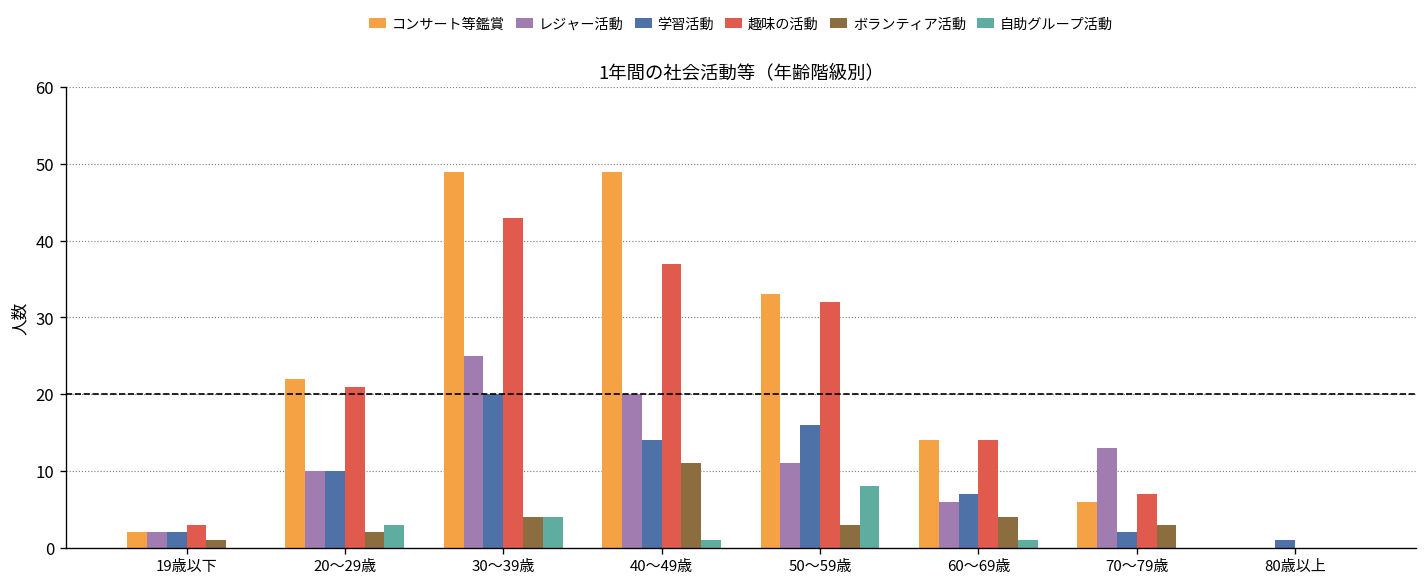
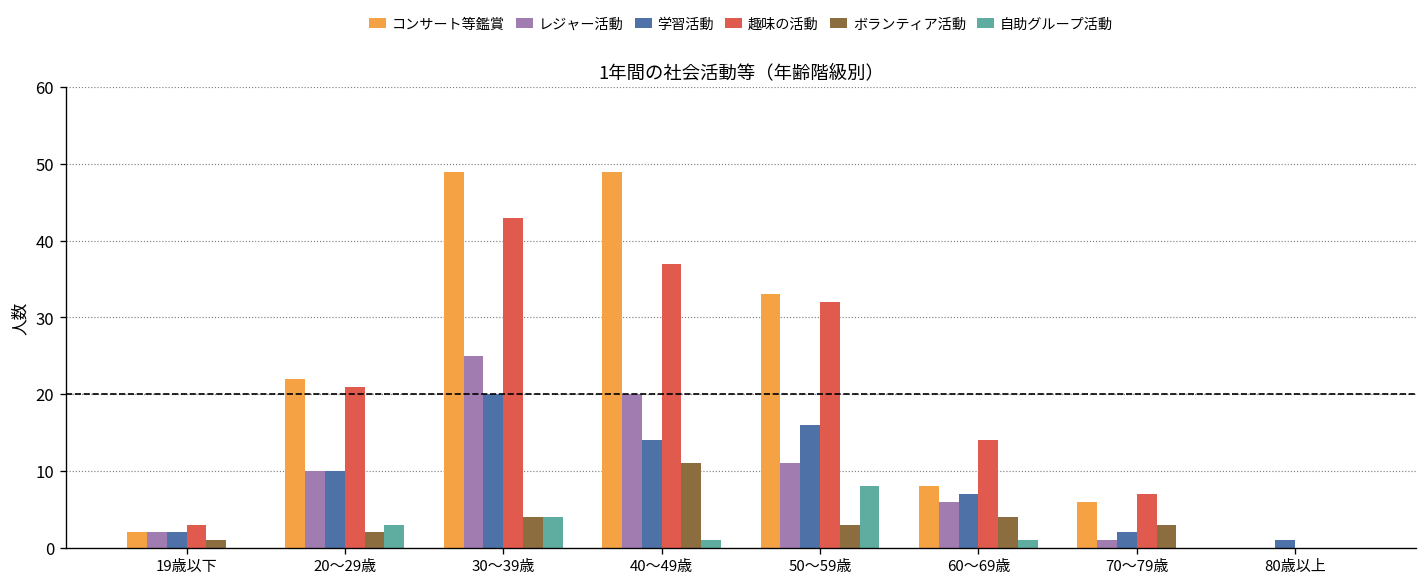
  {
    "コンサート等鑑賞": {
      "19歳以下": 2,
      "20～29歳": 22,
      "30～39歳": 49,
      "40～49歳": 49,
      "50～59歳": 33,
-     "60～69歳": 14,
+     "60～69歳": 8,
      "70～79歳": 6,
      "80歳以上": 0
    },
    "レジャー活動": {
      "19歳以下": 2,
      "20～29歳": 10,
      "30～39歳": 25,
      "40～49歳": 20,
      "50～59歳": 11,
      "60～69歳": 6,
-     "70～79歳": 13,
+     "70～79歳": 1,
      "80歳以上": 0
    },
    "学習活動": {
      "19歳以下": 2,
      "20～29歳": 10,
      "30～39歳": 20,
      "40～49歳": 14,
      "50～59歳": 16,
      "60～69歳": 7,
      "70～79歳": 2,
      "80歳以上": 1
    },
    "趣味の活動": {
      "19歳以下": 3,
      "20～29歳": 21,
      "30～39歳": 43,
      "40～49歳": 37,
      "50～59歳": 32,
      "60～69歳": 14,
      "70～79歳": 7,
      "80歳以上": 0
    },
    "ボランティア活動": {
      "19歳以下": 1,
      "20～29歳": 2,
      "30～39歳": 4,
      "40～49歳": 11,
      "50～59歳": 3,
      "60～69歳": 4,
      "70～79歳": 3,
      "80歳以上": 0
    },
    "自助グループ活動": {
      "19歳以下": 0,
      "20～29歳": 3,
      "30～39歳": 4,
      "40～49歳": 1,
      "50～59歳": 8,
      "60～69歳": 1,
      "70～79歳": 0,
      "80歳以上": 0
    }
  }
